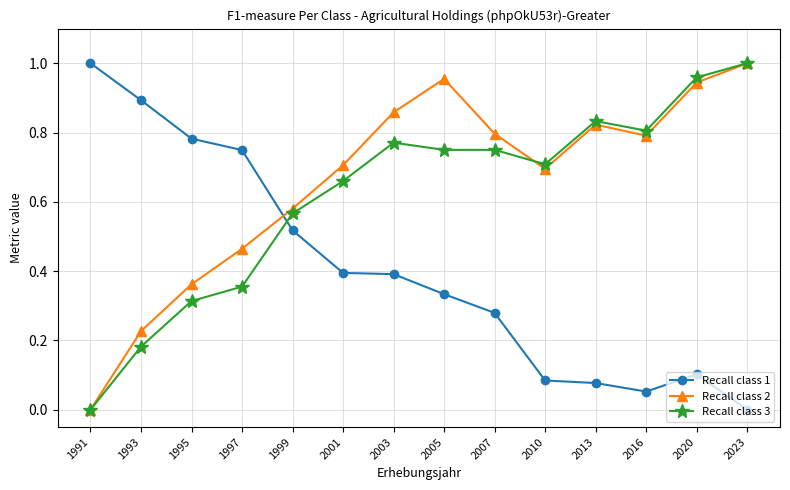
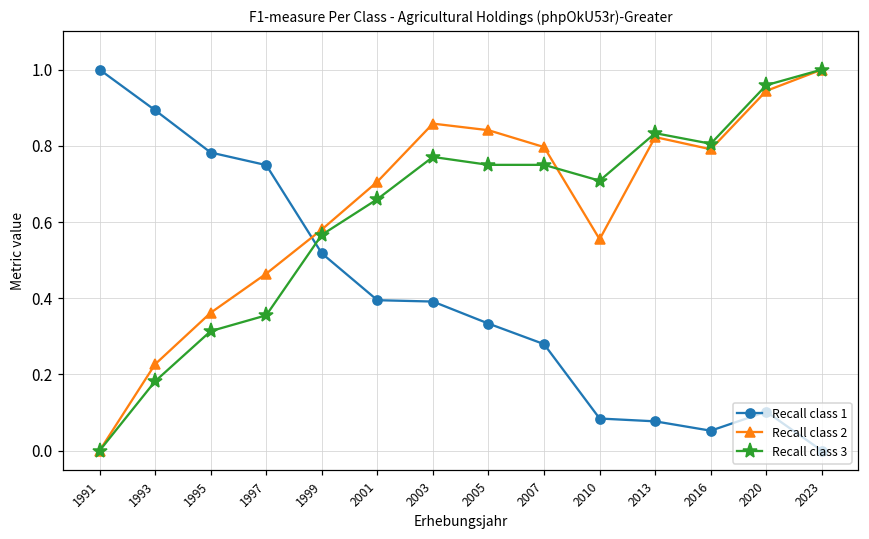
  {
    "Recall class 1": {
      "1991": 1.00,
      "1993": 0.89,
      "1995": 0.78,
      "1997": 0.75,
      "1999": 0.52,
      "2001": 0.39,
      "2003": 0.39,
      "2005": 0.33,
      "2007": 0.28,
      "2010": 0.08,
      "2013": 0.08,
      "2016": 0.05
    },
    "Recall class 2": {
      "1993": 0.23,
      "1995": 0.36,
      "1997": 0.46,
      "1999": 0.58,
      "2001": 0.71,
      "2003": 0.86,
-     "2005": 0.96,
+     "2005": 0.84,
      "2007": 0.80,
-     "2010": 0.70,
+     "2010": 0.55,
      "2013": 0.82,
      "2016": 0.79,
      "2020": 0.94
    },
    "Recall class 3": {
      "1993": 0.18,
      "1995": 0.31,
      "1997": 0.36,
      "1999": 0.57,
      "2001": 0.66,
      "2003": 0.77,
      "2005": 0.75,
      "2007": 0.75,
      "2010": 0.71,
      "2013": 0.83,
      "2016": 0.81,
      "2020": 0.96
    }
  }
